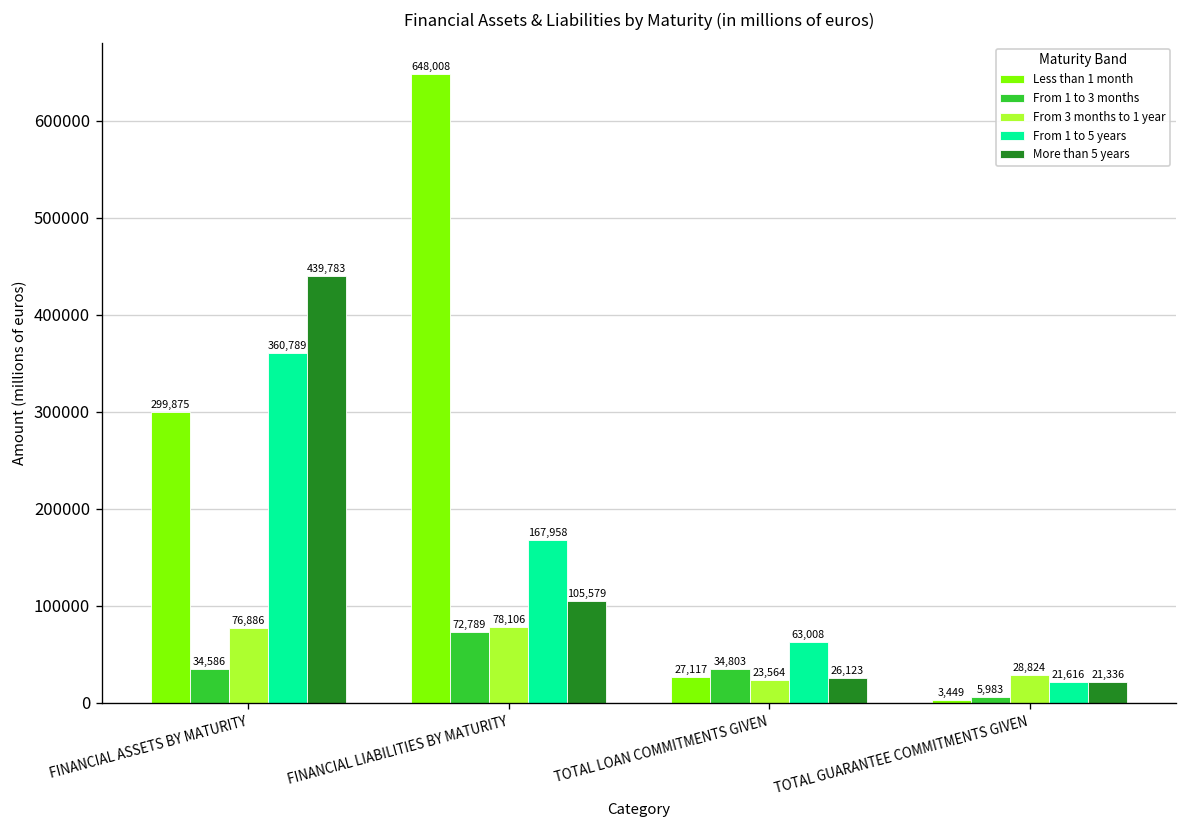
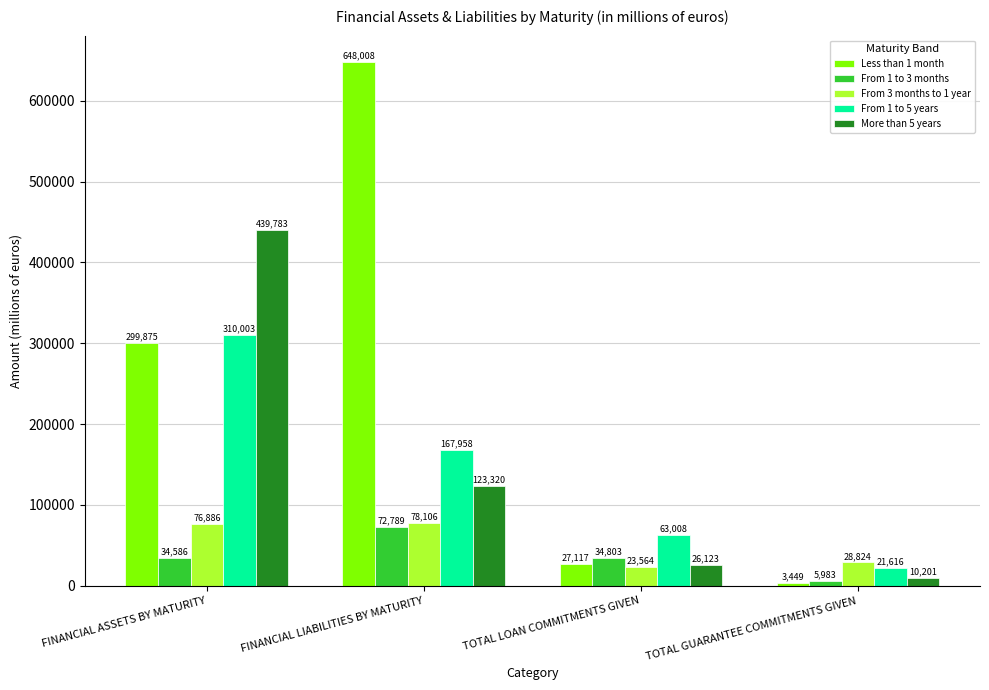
  {
    "Less than 1 month": {
      "FINANCIAL ASSETS BY MATURITY": "299,875",
      "FINANCIAL LIABILITIES BY MATURITY": "648,008",
      "TOTAL LOAN COMMITMENTS GIVEN": "27,117",
      "TOTAL GUARANTEE COMMITMENTS GIVEN": "3,449"
    },
    "From 1 to 3 months": {
      "FINANCIAL ASSETS BY MATURITY": "34,586",
      "FINANCIAL LIABILITIES BY MATURITY": "72,789",
      "TOTAL LOAN COMMITMENTS GIVEN": "34,803",
      "TOTAL GUARANTEE COMMITMENTS GIVEN": "5,983"
    },
    "From 3 months to 1 year": {
      "FINANCIAL ASSETS BY MATURITY": "76,886",
      "FINANCIAL LIABILITIES BY MATURITY": "78,106",
      "TOTAL LOAN COMMITMENTS GIVEN": "23,564",
      "TOTAL GUARANTEE COMMITMENTS GIVEN": "28,824"
    },
    "From 1 to 5 years": {
-     "FINANCIAL ASSETS BY MATURITY": "360,789",
+     "FINANCIAL ASSETS BY MATURITY": "310,003",
      "FINANCIAL LIABILITIES BY MATURITY": "167,958",
      "TOTAL LOAN COMMITMENTS GIVEN": "63,008",
      "TOTAL GUARANTEE COMMITMENTS GIVEN": "21,616"
    },
    "More than 5 years": {
      "FINANCIAL ASSETS BY MATURITY": "439,783",
-     "FINANCIAL LIABILITIES BY MATURITY": "105,579",
+     "FINANCIAL LIABILITIES BY MATURITY": "123,320",
      "TOTAL LOAN COMMITMENTS GIVEN": "26,123",
-     "TOTAL GUARANTEE COMMITMENTS GIVEN": "21,336"
+     "TOTAL GUARANTEE COMMITMENTS GIVEN": "10,201"
    }
  }
